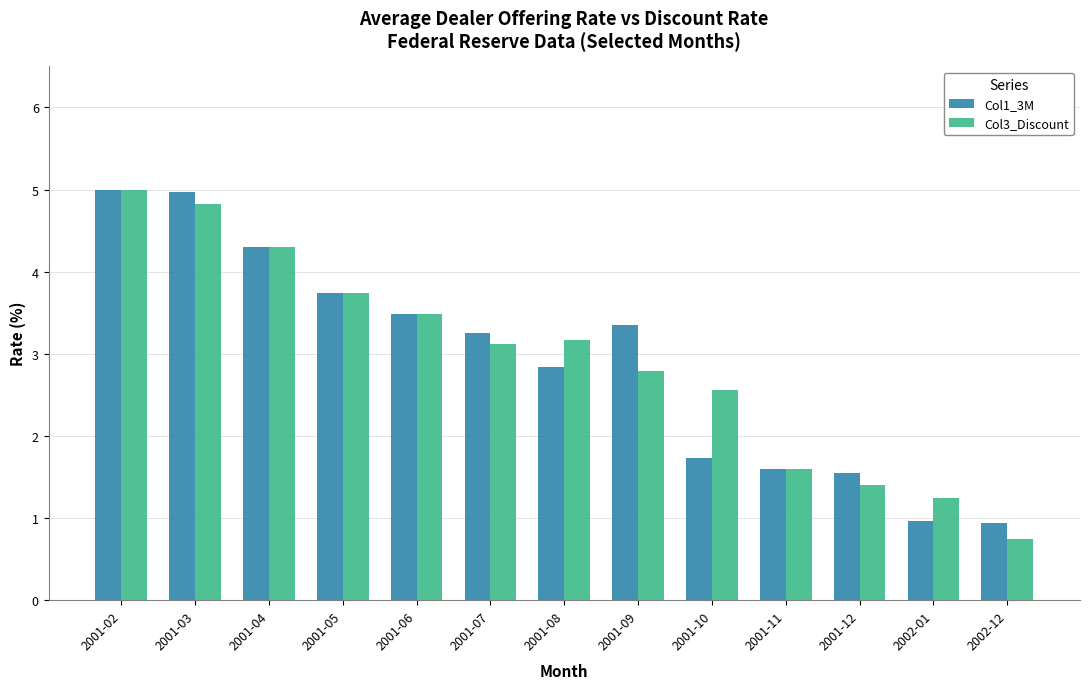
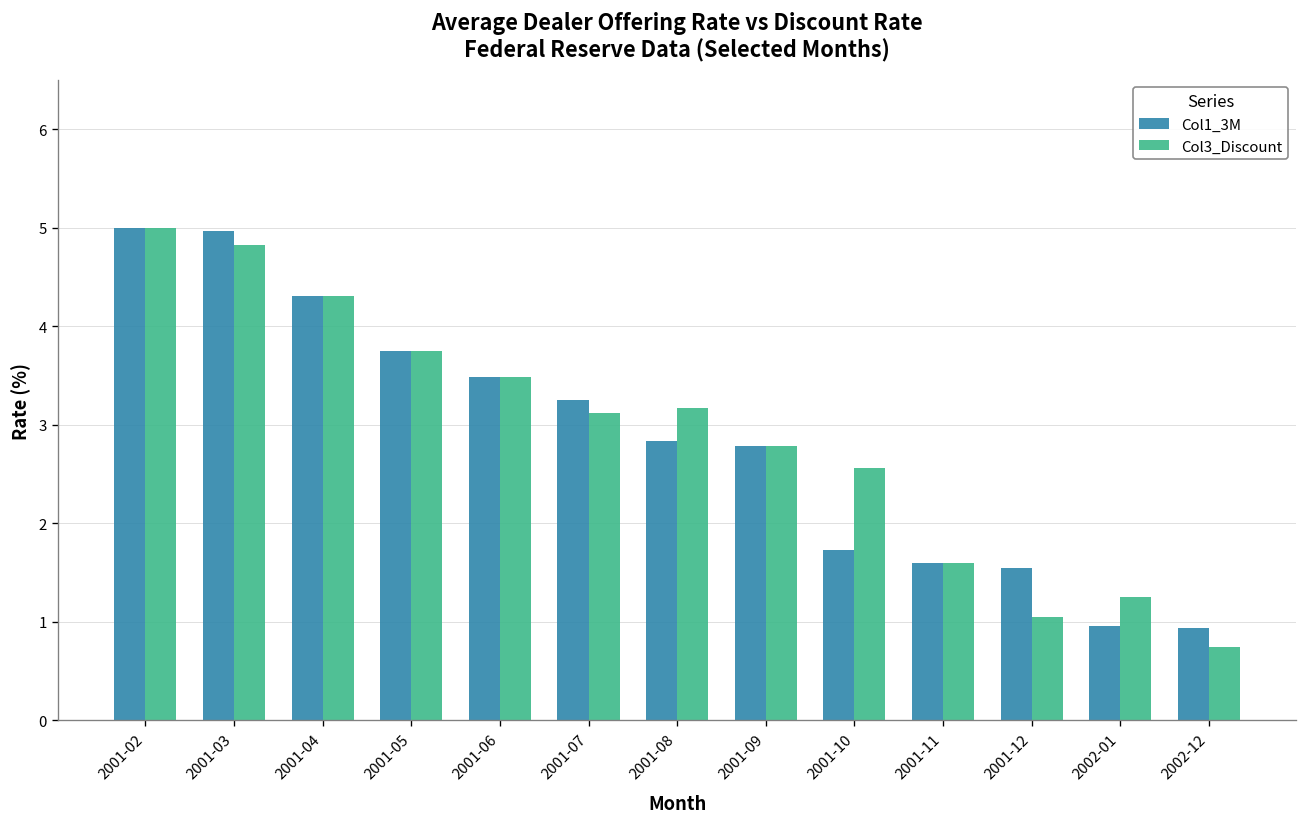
  {
    "Col1_3M": {
      "2001-02": 5.0,
      "2001-03": 5.0,
      "2001-04": 4.3,
      "2001-05": 3.7,
      "2001-06": 3.5,
      "2001-07": 3.3,
      "2001-08": 2.8,
-     "2001-09": 3.3,
+     "2001-09": 2.8,
      "2001-10": 1.7,
      "2001-11": 1.6,
      "2001-12": 1.5,
      "2002-01": 1.0,
      "2002-12": 0.9
    },
    "Col3_Discount": {
      "2001-02": 5.0,
      "2001-03": 4.8,
      "2001-04": 4.3,
      "2001-05": 3.7,
      "2001-06": 3.5,
      "2001-07": 3.1,
      "2001-08": 3.2,
      "2001-09": 2.8,
      "2001-10": 2.6,
      "2001-11": 1.6,
-     "2001-12": 1.4,
+     "2001-12": 1.0,
      "2002-01": 1.3,
      "2002-12": 0.8
    }
  }
